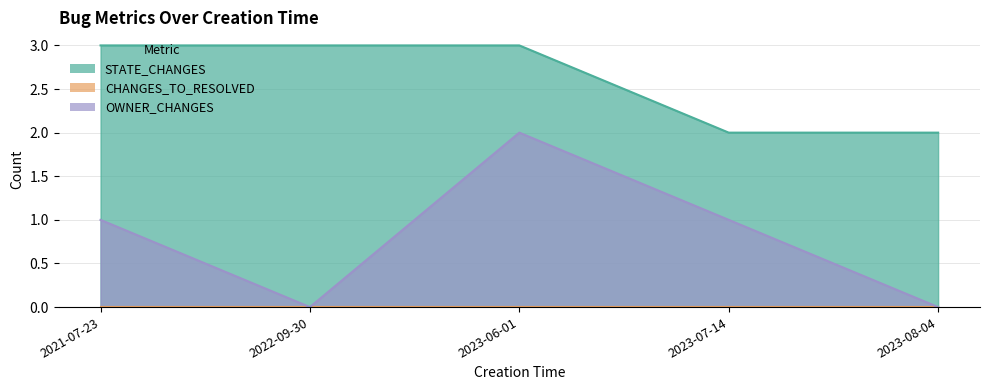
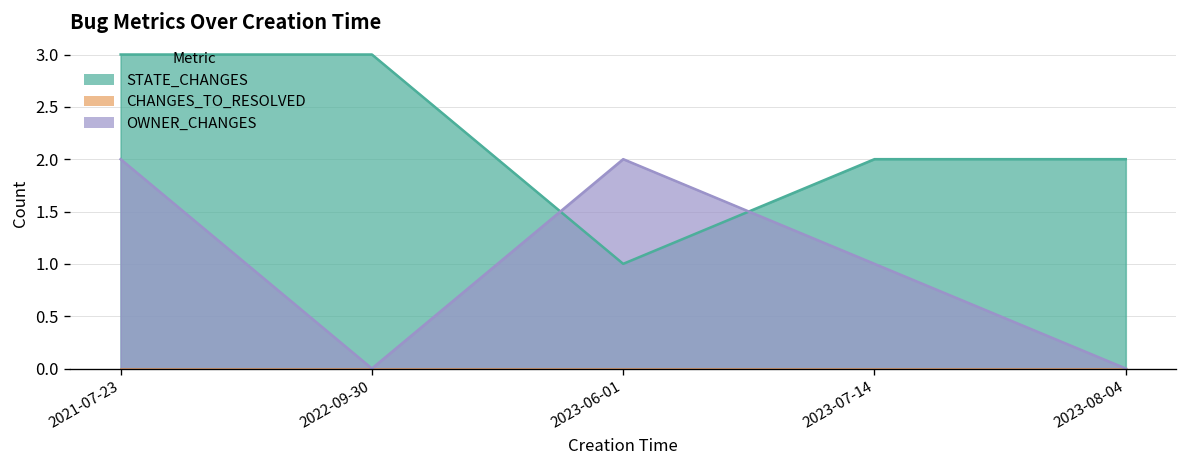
  {
    "STATE_CHANGES": {
      "2021-07-23": 3,
      "2022-09-30": 3,
-     "2023-06-01": 3,
+     "2023-06-01": 1,
      "2023-07-14": 2,
      "2023-08-04": 2
    },
    "CHANGES_TO_RESOLVED": {
      "2021-07-23": 0,
      "2023-06-01": 0,
      "2023-07-14": 0
    },
    "OWNER_CHANGES": {
-     "2021-07-23": 1,
+     "2021-07-23": 2,
      "2023-06-01": 2,
      "2023-07-14": 1
    }
  }
